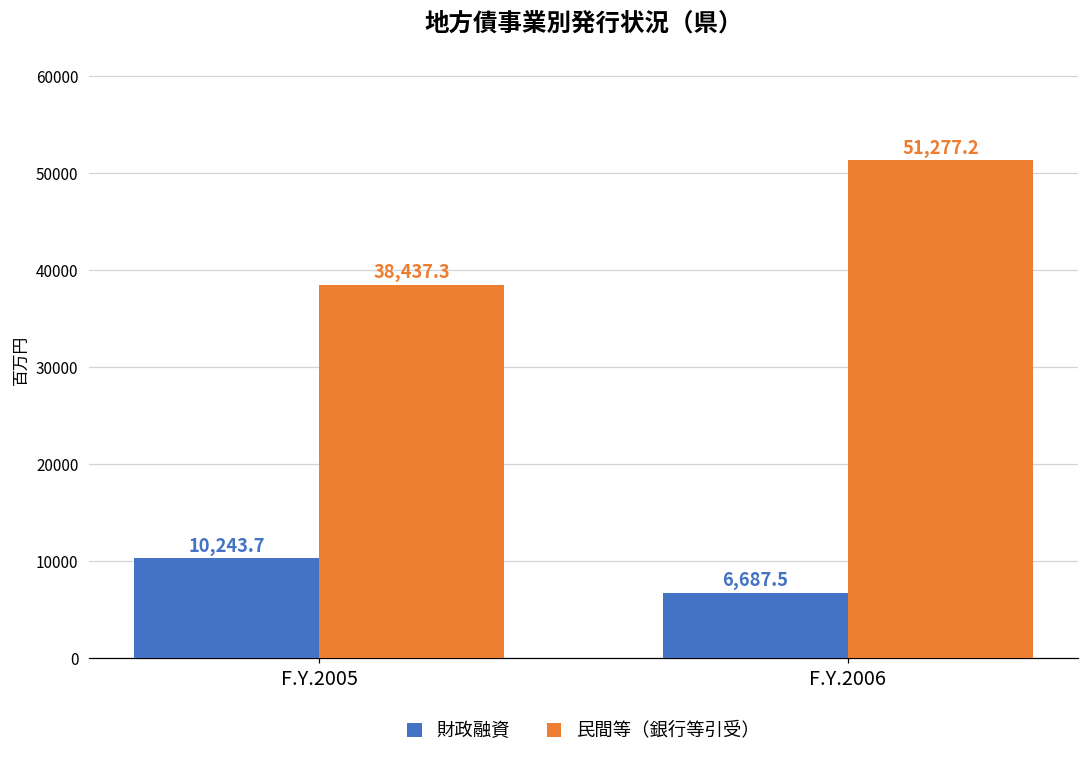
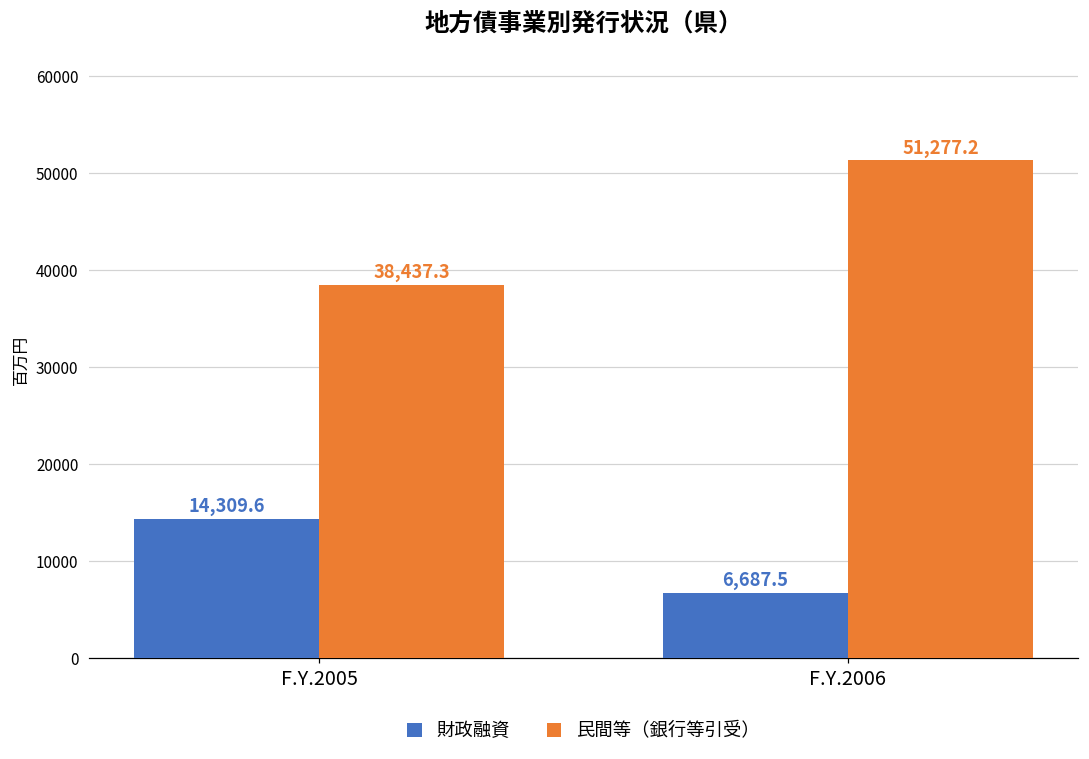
  {
    "財政融資": {
-     "F.Y.2005": "10,243.7",
+     "F.Y.2005": "14,309.6",
      "F.Y.2006": "6,687.5"
    },
    "民間等（銀行等引受）": {
      "F.Y.2005": "38,437.3",
      "F.Y.2006": "51,277.2"
    }
  }
